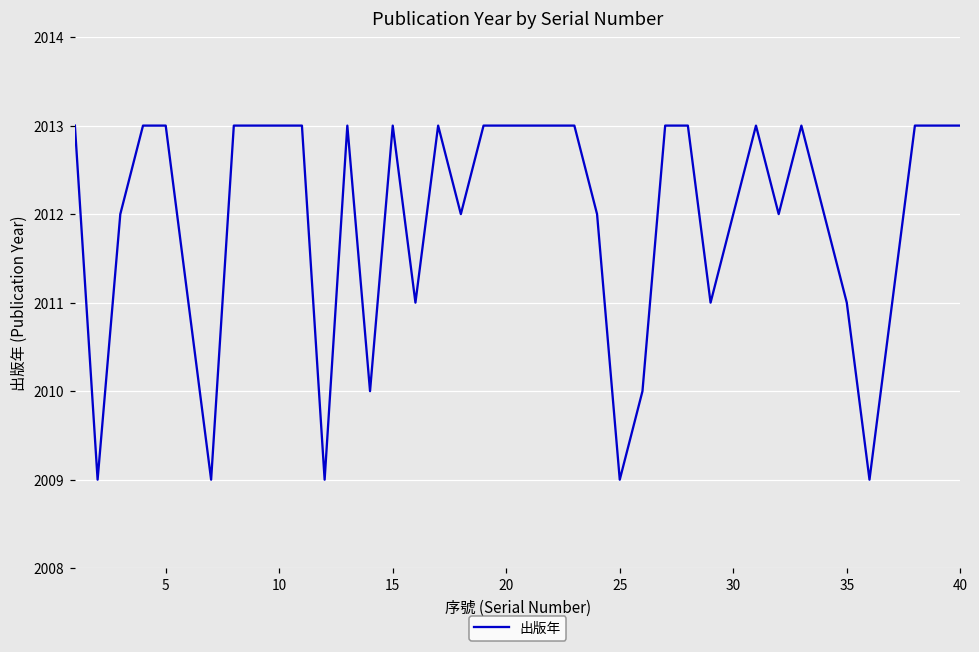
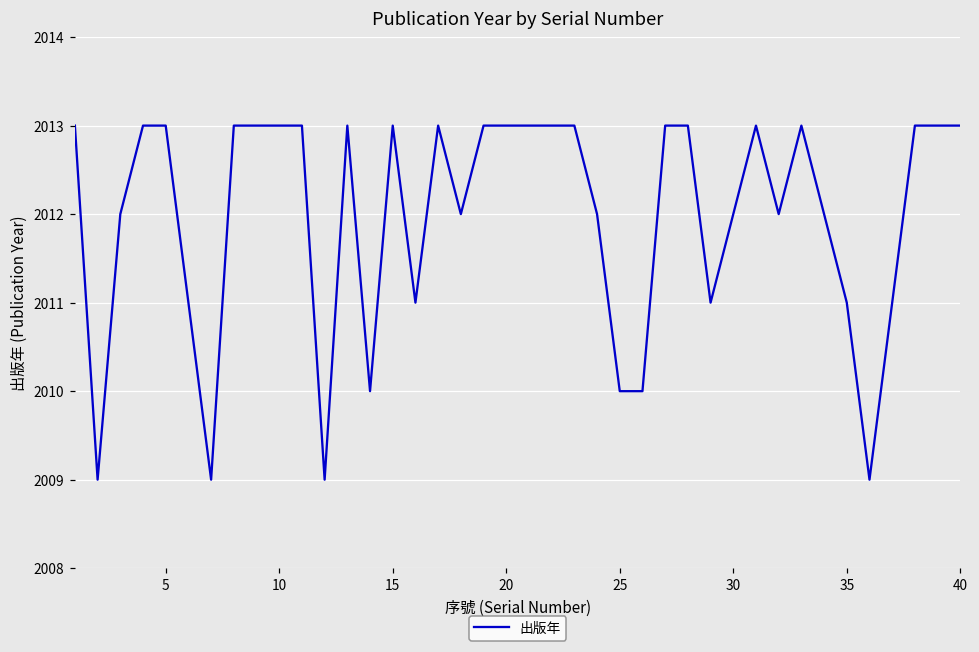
  {
    "5": 2013,
    "10": 2013,
    "15": 2013,
    "20": 2013,
-   "25": 2009,
+   "25": 2010,
    "30": 2012,
    "35": 2011,
    "40": 2013
  }
